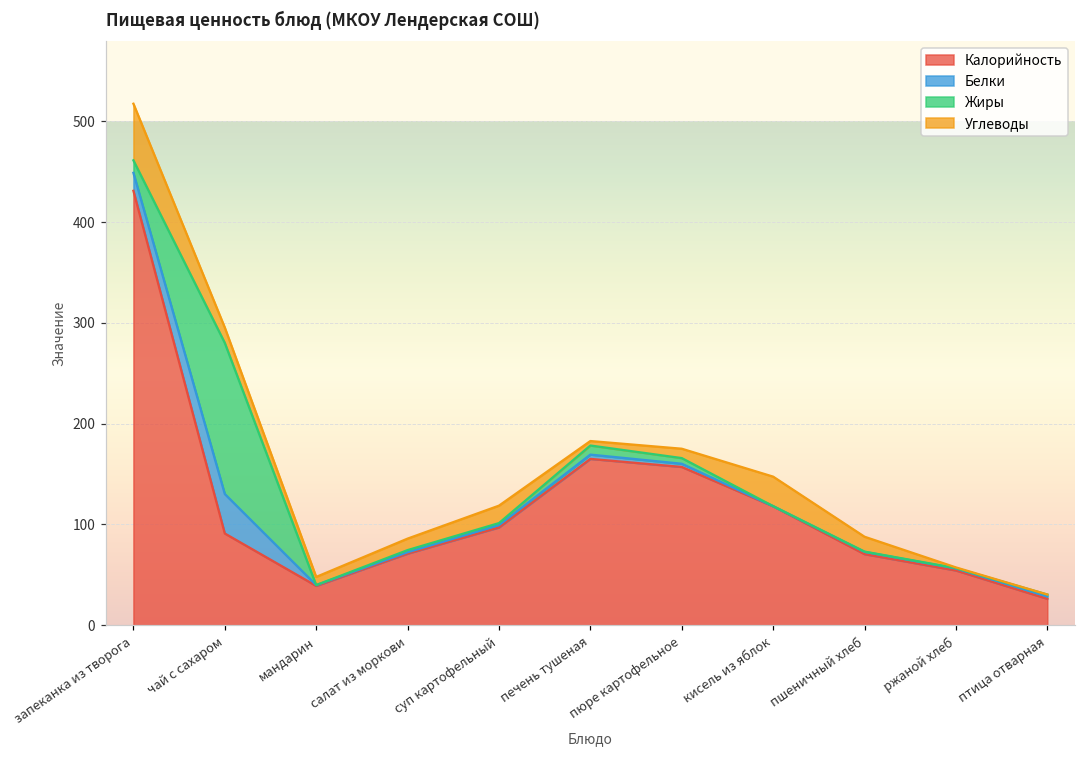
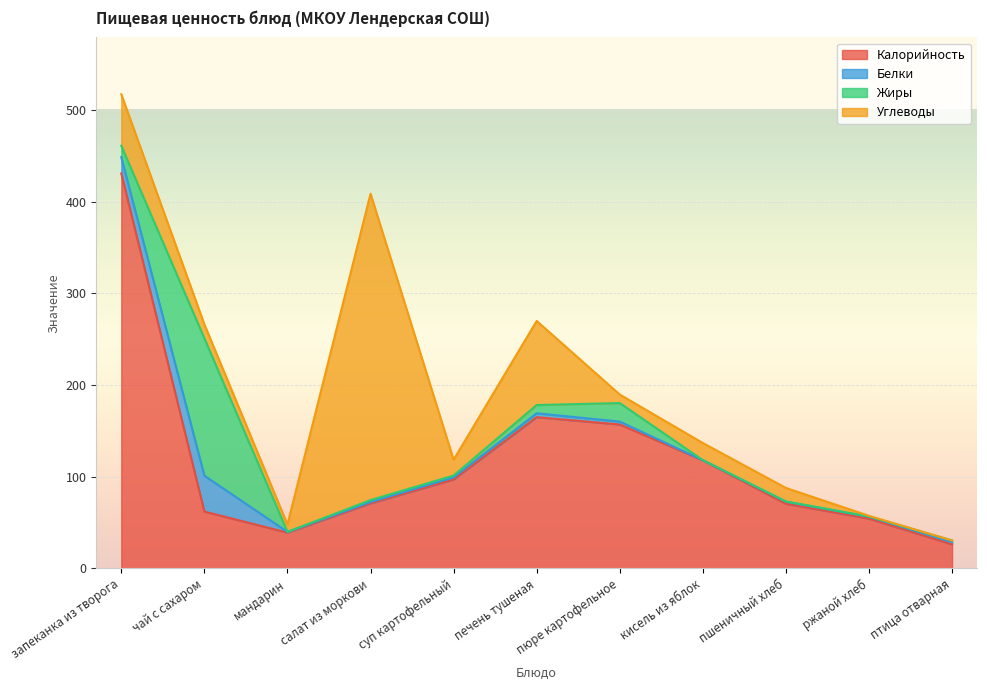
  {
    "Калорийность": {
      "запеканка из творога": 430,
-     "чай с сахаром": 90,
+     "чай с сахаром": 60,
      "печень тушеная": 170,
      "пюре картофельное": 160
    },
    "Белки": {
      "запеканка из творога": 20,
      "чай с сахаром": 40,
      "печень тушеная": 0,
      "пюре картофельное": 0
    },
    "Жиры": {
      "запеканка из творога": 10,
      "чай с сахаром": 150,
      "печень тушеная": 10,
-     "пюре картофельное": 10
+     "пюре картофельное": 20
    },
    "Углеводы": {
      "запеканка из творога": 60,
      "чай с сахаром": 20,
      "мандарин": 10,
-     "салат из моркови": 10,
+     "салат из моркови": 330,
      "суп картофельный": 20,
-     "печень тушеная": 0,
+     "печень тушеная": 90,
      "пюре картофельное": 10,
-     "кисель из яблок": 30,
+     "кисель из яблок": 20,
      "пшеничный хлеб": 10
    }
  }
